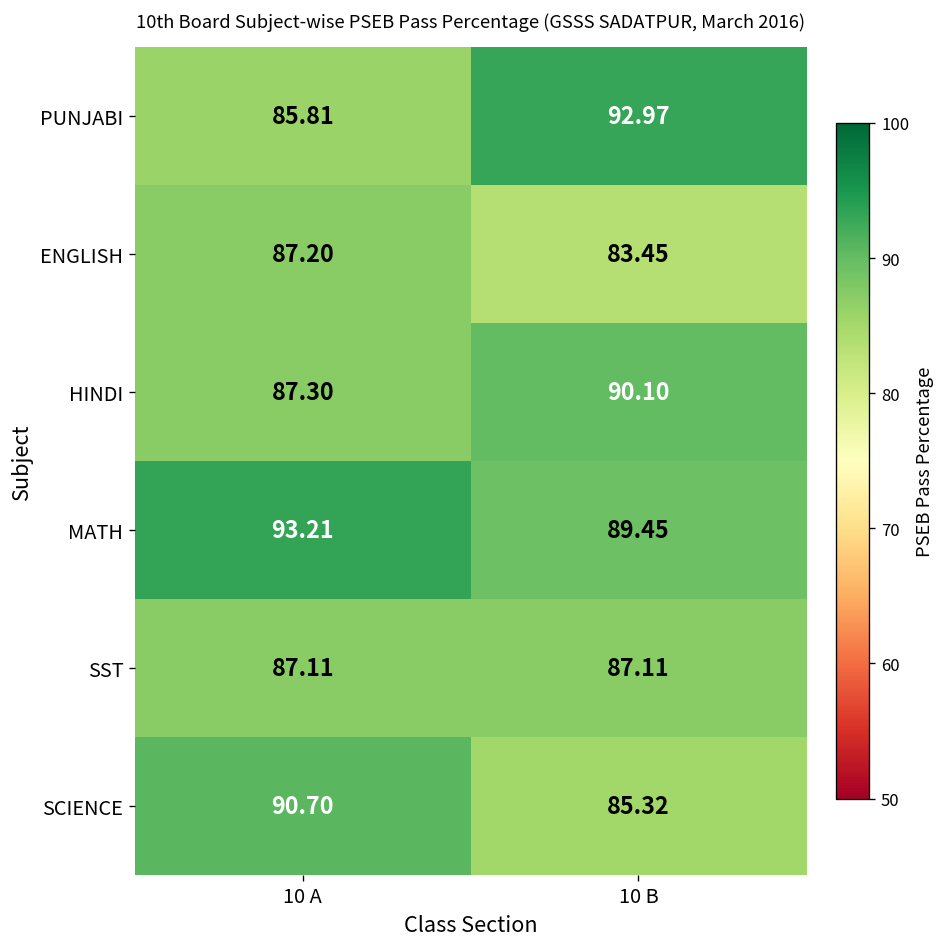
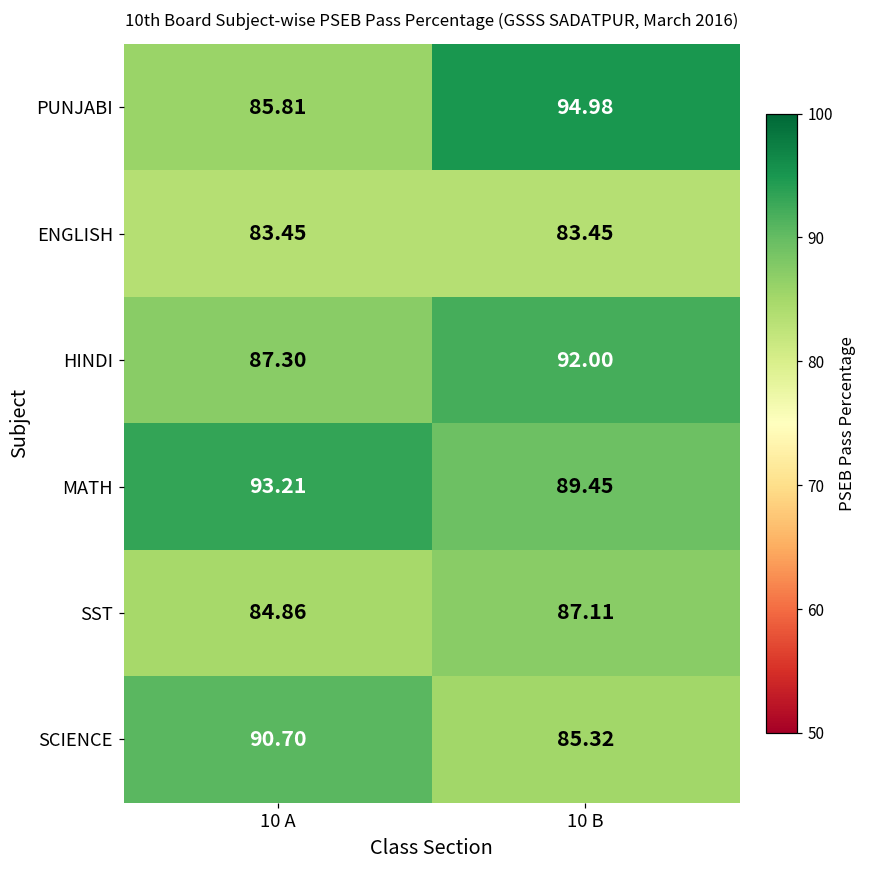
  {
    "PUNJABI": {
      "10 A": 85.81,
-     "10 B": 92.97
+     "10 B": 94.98
    },
    "ENGLISH": {
-     "10 A": 87.20,
+     "10 A": 83.45,
      "10 B": 83.45
    },
    "HINDI": {
      "10 A": 87.30,
-     "10 B": 90.10
+     "10 B": 92.00
    },
    "MATH": {
      "10 A": 93.21,
      "10 B": 89.45
    },
    "SST": {
-     "10 A": 87.11,
+     "10 A": 84.86,
      "10 B": 87.11
    },
    "SCIENCE": {
      "10 A": 90.70,
      "10 B": 85.32
    }
  }
